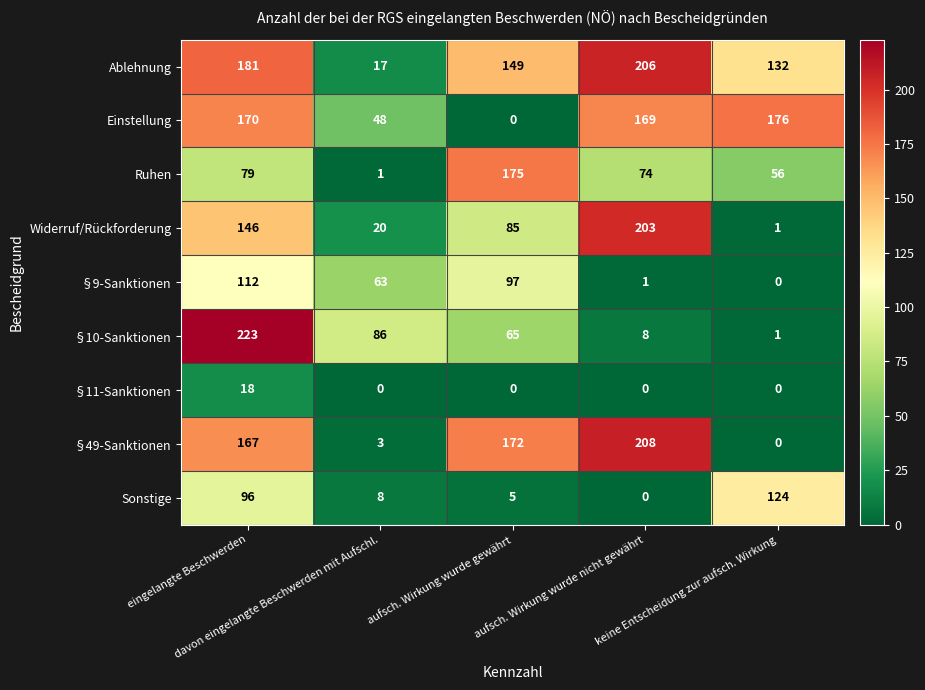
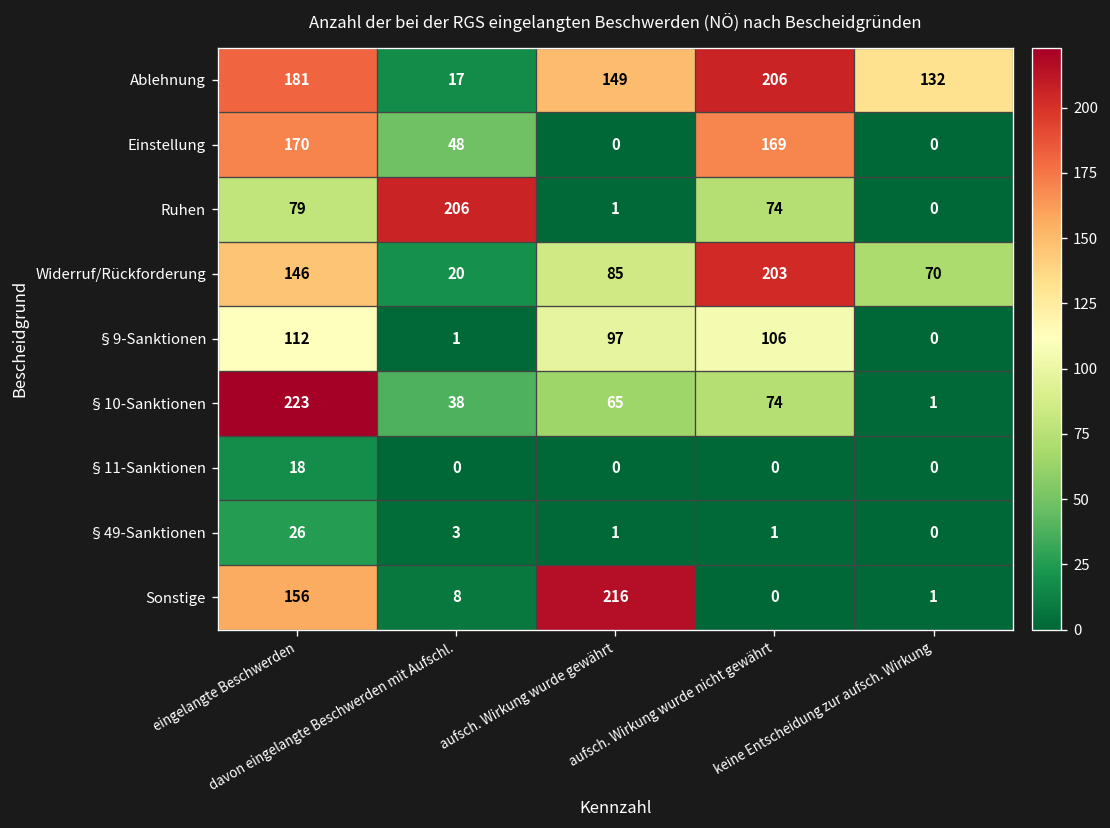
  {
    "Ablehnung": {
      "eingelangte Beschwerden": 181,
      "davon eingelangte Beschwerden mit Aufschl.": 17,
      "aufsch. Wirkung wurde gewährt": 149,
      "aufsch. Wirkung wurde nicht gewährt": 206,
      "keine Entscheidung zur aufsch. Wirkung": 132
    },
    "Einstellung": {
      "eingelangte Beschwerden": 170,
      "davon eingelangte Beschwerden mit Aufschl.": 48,
      "aufsch. Wirkung wurde gewährt": 0,
      "aufsch. Wirkung wurde nicht gewährt": 169,
-     "keine Entscheidung zur aufsch. Wirkung": 176
+     "keine Entscheidung zur aufsch. Wirkung": 0
    },
    "Ruhen": {
      "eingelangte Beschwerden": 79,
-     "davon eingelangte Beschwerden mit Aufschl.": 1,
-     "aufsch. Wirkung wurde gewährt": 175,
+     "davon eingelangte Beschwerden mit Aufschl.": 206,
+     "aufsch. Wirkung wurde gewährt": 1,
      "aufsch. Wirkung wurde nicht gewährt": 74,
-     "keine Entscheidung zur aufsch. Wirkung": 56
+     "keine Entscheidung zur aufsch. Wirkung": 0
    },
    "Widerruf/Rückforderung": {
      "eingelangte Beschwerden": 146,
      "davon eingelangte Beschwerden mit Aufschl.": 20,
      "aufsch. Wirkung wurde gewährt": 85,
      "aufsch. Wirkung wurde nicht gewährt": 203,
-     "keine Entscheidung zur aufsch. Wirkung": 1
+     "keine Entscheidung zur aufsch. Wirkung": 70
    },
    "§9-Sanktionen": {
      "eingelangte Beschwerden": 112,
-     "davon eingelangte Beschwerden mit Aufschl.": 63,
+     "davon eingelangte Beschwerden mit Aufschl.": 1,
      "aufsch. Wirkung wurde gewährt": 97,
-     "aufsch. Wirkung wurde nicht gewährt": 1,
+     "aufsch. Wirkung wurde nicht gewährt": 106,
      "keine Entscheidung zur aufsch. Wirkung": 0
    },
    "§10-Sanktionen": {
      "eingelangte Beschwerden": 223,
-     "davon eingelangte Beschwerden mit Aufschl.": 86,
+     "davon eingelangte Beschwerden mit Aufschl.": 38,
      "aufsch. Wirkung wurde gewährt": 65,
-     "aufsch. Wirkung wurde nicht gewährt": 8,
+     "aufsch. Wirkung wurde nicht gewährt": 74,
      "keine Entscheidung zur aufsch. Wirkung": 1
    },
    "§11-Sanktionen": {
      "eingelangte Beschwerden": 18,
      "davon eingelangte Beschwerden mit Aufschl.": 0,
      "aufsch. Wirkung wurde gewährt": 0,
      "aufsch. Wirkung wurde nicht gewährt": 0,
      "keine Entscheidung zur aufsch. Wirkung": 0
    },
    "§49-Sanktionen": {
-     "eingelangte Beschwerden": 167,
+     "eingelangte Beschwerden": 26,
      "davon eingelangte Beschwerden mit Aufschl.": 3,
-     "aufsch. Wirkung wurde gewährt": 172,
-     "aufsch. Wirkung wurde nicht gewährt": 208,
+     "aufsch. Wirkung wurde gewährt": 1,
+     "aufsch. Wirkung wurde nicht gewährt": 1,
      "keine Entscheidung zur aufsch. Wirkung": 0
    },
    "Sonstige": {
-     "eingelangte Beschwerden": 96,
+     "eingelangte Beschwerden": 156,
      "davon eingelangte Beschwerden mit Aufschl.": 8,
-     "aufsch. Wirkung wurde gewährt": 5,
+     "aufsch. Wirkung wurde gewährt": 216,
      "aufsch. Wirkung wurde nicht gewährt": 0,
-     "keine Entscheidung zur aufsch. Wirkung": 124
+     "keine Entscheidung zur aufsch. Wirkung": 1
    }
  }
